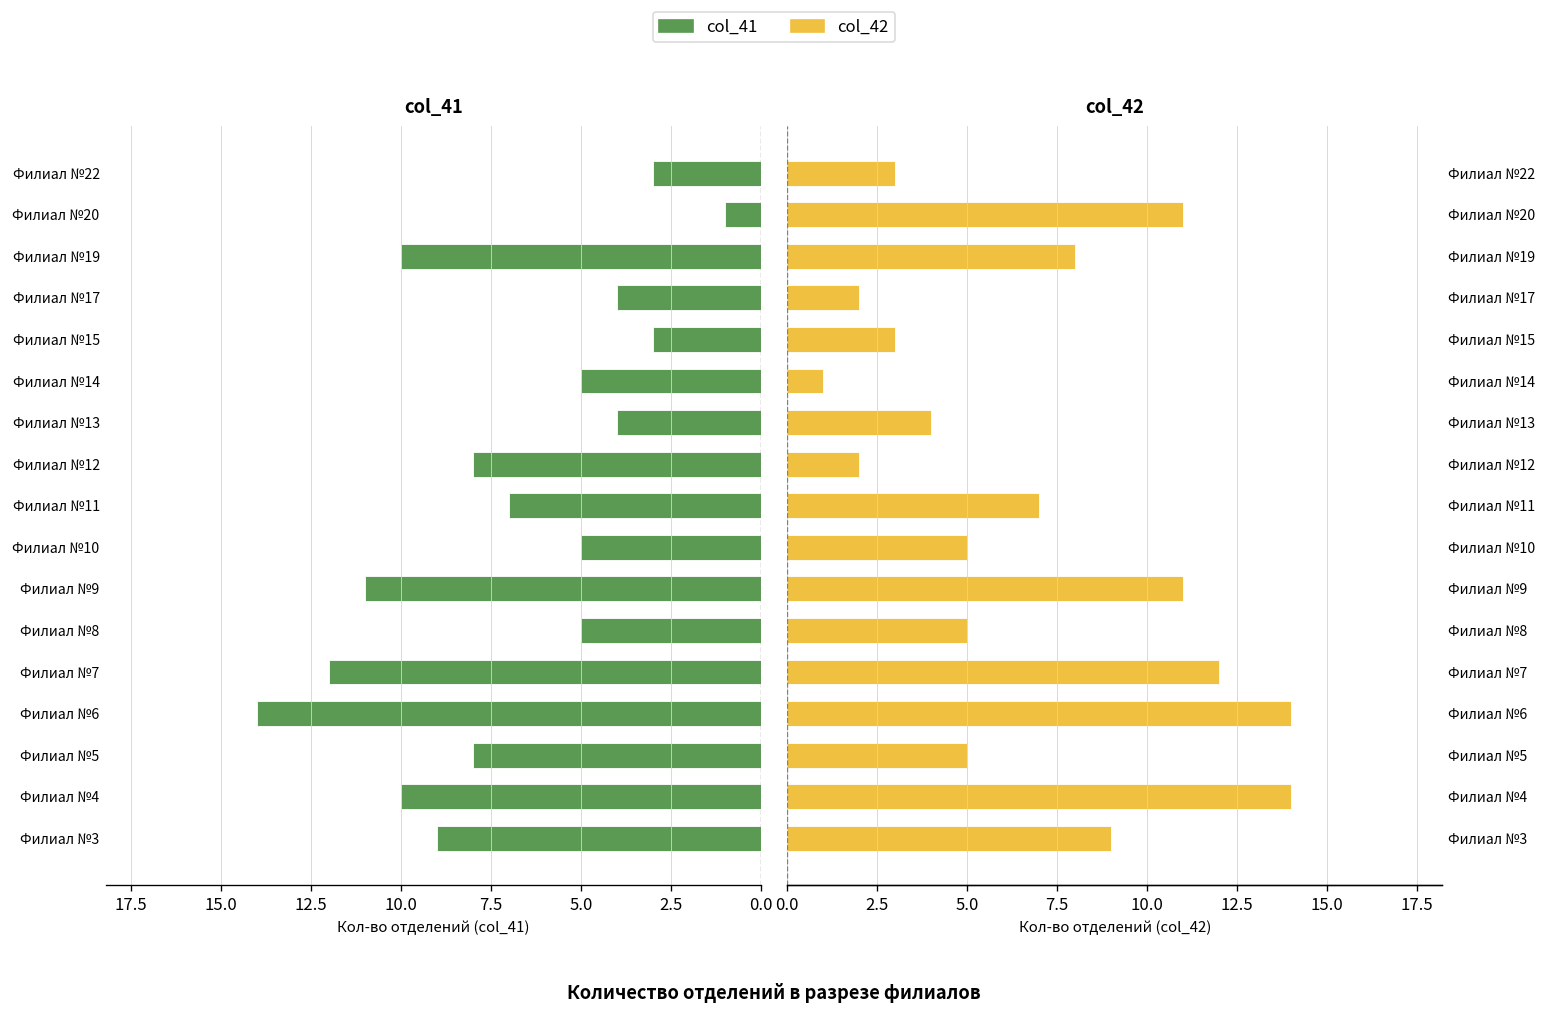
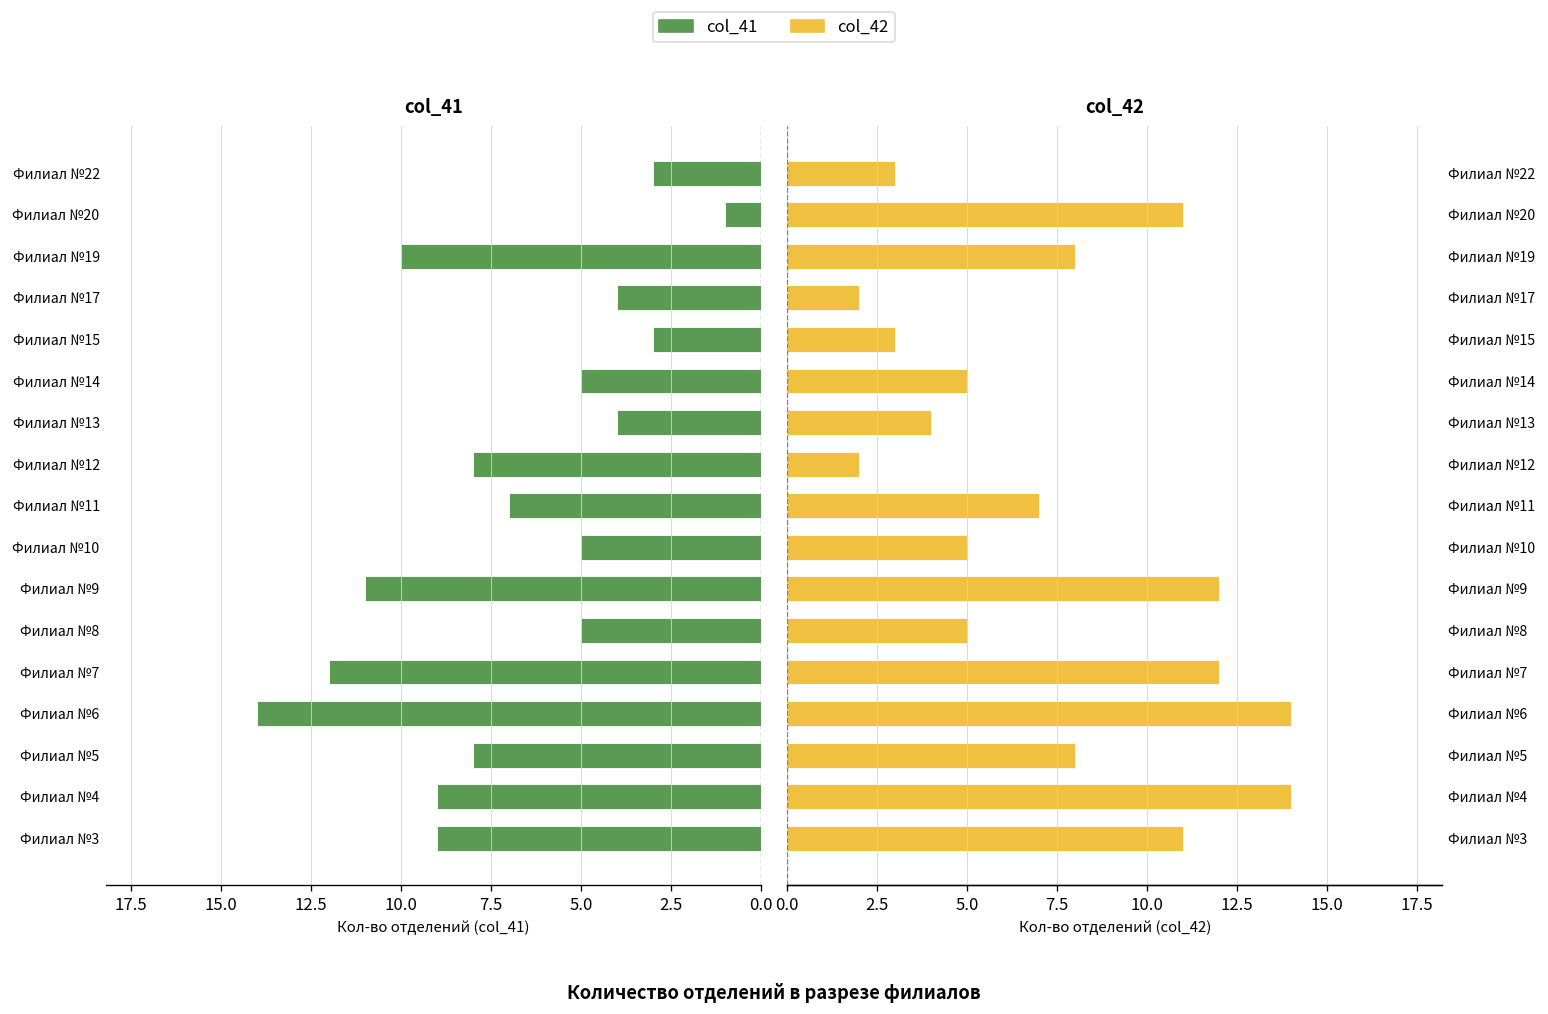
  {
    "col_41": {
      "Филиал №22": 3,
      "Филиал №20": 1,
      "Филиал №19": 10,
      "Филиал №17": 4,
      "Филиал №15": 3,
      "Филиал №14": 5,
      "Филиал №13": 4,
      "Филиал №12": 8,
      "Филиал №11": 7,
      "Филиал №10": 5,
      "Филиал №9": 11,
      "Филиал №8": 5,
      "Филиал №7": 12,
      "Филиал №6": 14,
      "Филиал №5": 8,
-     "Филиал №4": 10,
+     "Филиал №4": 9,
      "Филиал №3": 9
    },
    "col_42": {
      "Филиал №22": 3,
      "Филиал №20": 11,
      "Филиал №19": 8,
      "Филиал №17": 2,
      "Филиал №15": 3,
-     "Филиал №14": 1,
+     "Филиал №14": 5,
      "Филиал №13": 4,
      "Филиал №12": 2,
      "Филиал №11": 7,
      "Филиал №10": 5,
-     "Филиал №9": 11,
+     "Филиал №9": 12,
      "Филиал №8": 5,
      "Филиал №7": 12,
      "Филиал №6": 14,
-     "Филиал №5": 5,
+     "Филиал №5": 8,
      "Филиал №4": 14,
-     "Филиал №3": 9
+     "Филиал №3": 11
    }
  }
